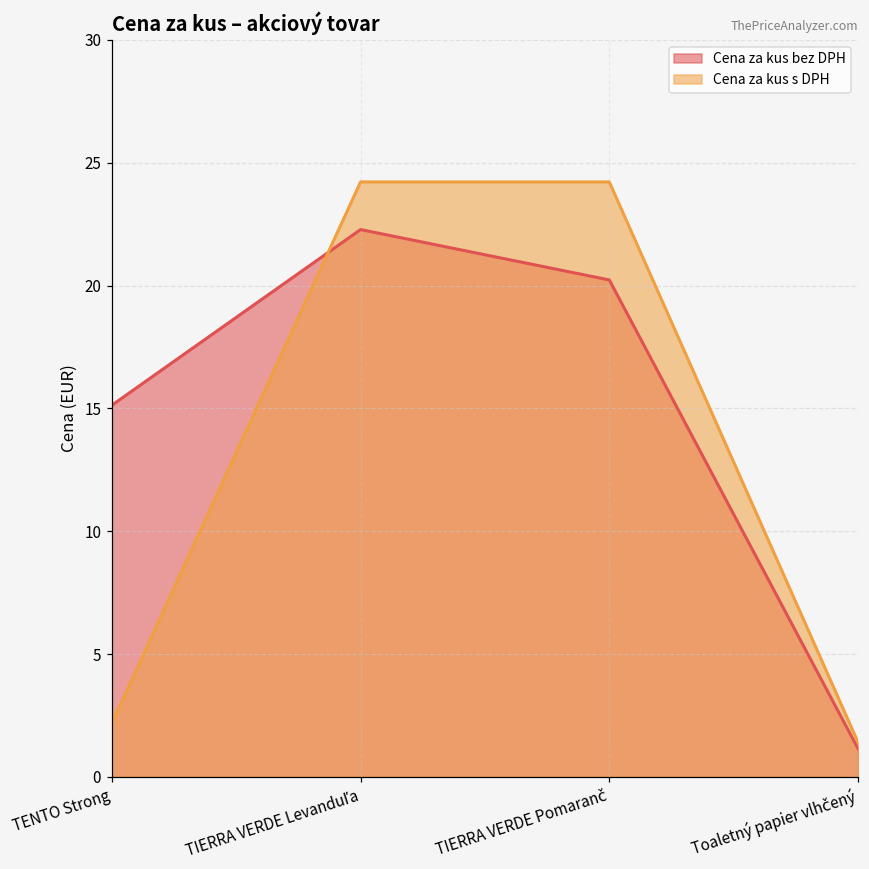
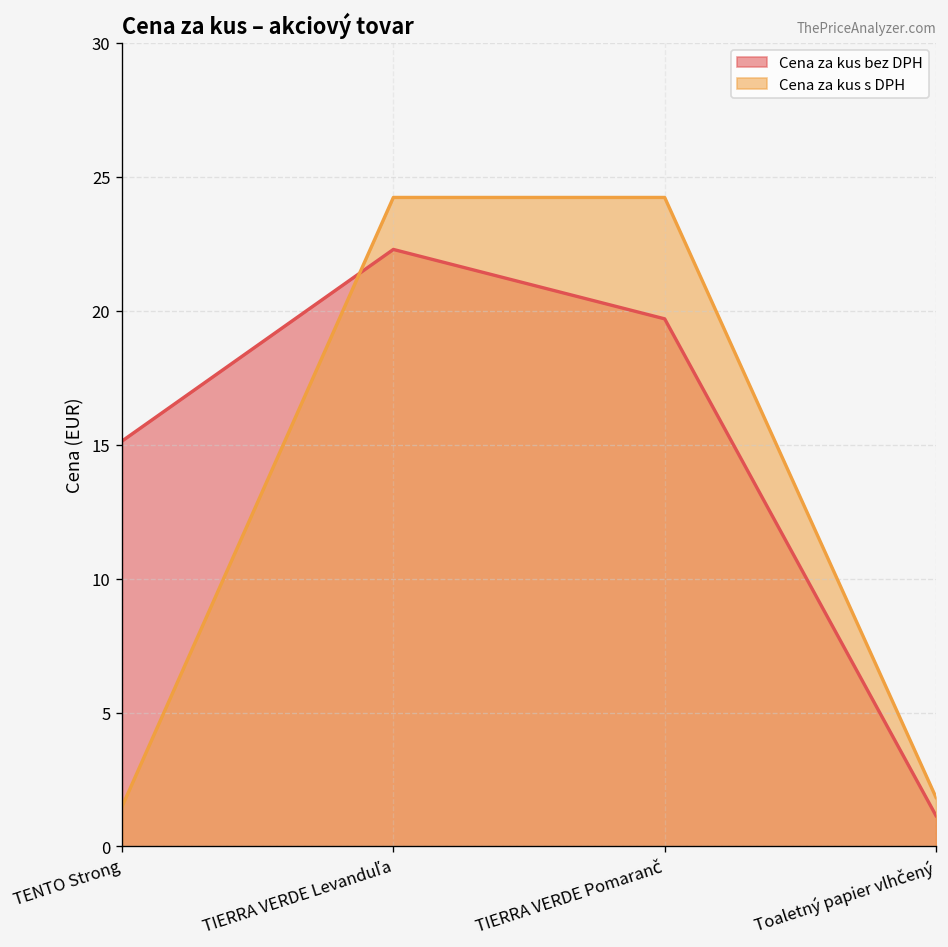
  {
    "Cena za kus bez DPH": {
      "TENTO Strong": 15.1,
      "TIERRA VERDE Levanduľa": 22.3,
-     "TIERRA VERDE Pomaranč": 20.2,
+     "TIERRA VERDE Pomaranč": 19.7,
      "Toaletný papier vlhčený": 1.2
    },
    "Cena za kus s DPH": {
-     "TENTO Strong": 2.2,
+     "TENTO Strong": 1.5,
      "TIERRA VERDE Levanduľa": 24.2,
      "TIERRA VERDE Pomaranč": 24.2,
-     "Toaletný papier vlhčený": 1.4
+     "Toaletný papier vlhčený": 1.8
    }
  }
